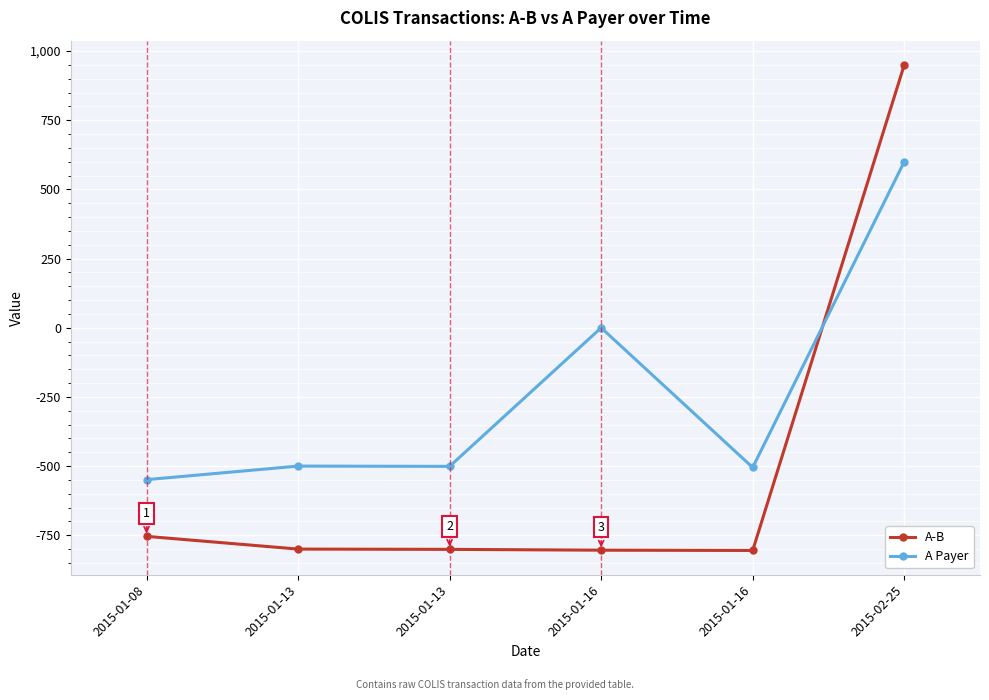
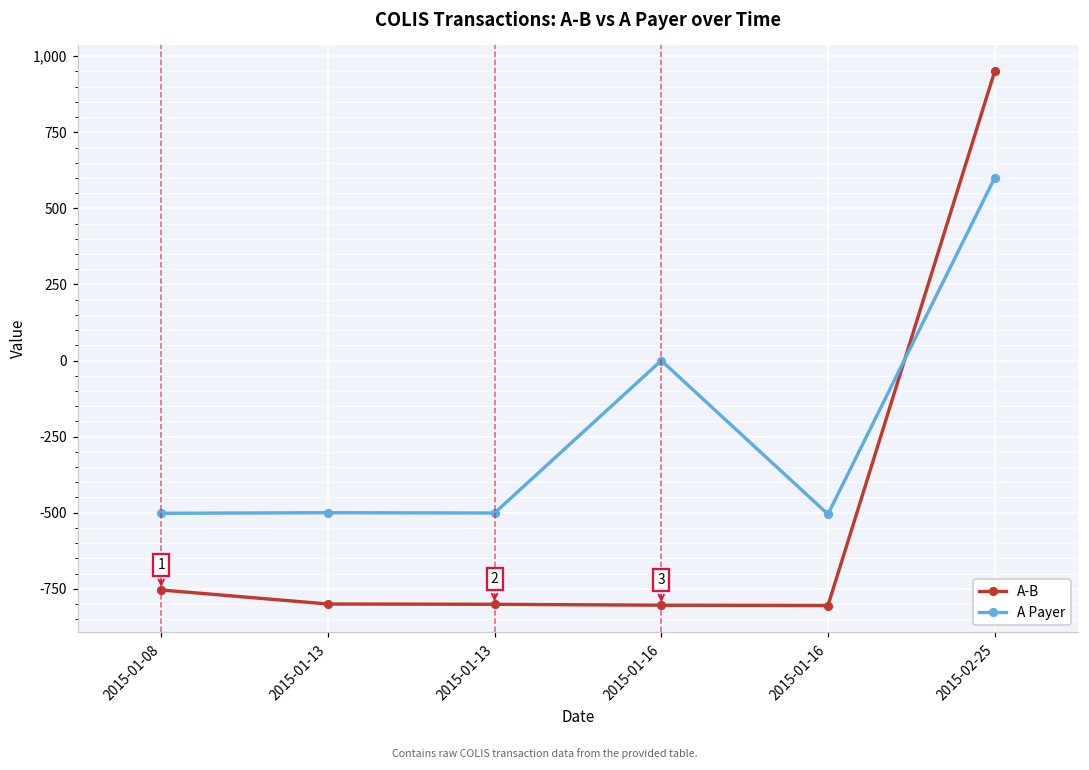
  {
    "A-B": {
      "2015-02-25": 950
    },
    "A Payer": {
-     "2015-01-08": -550,
+     "2015-01-08": -500,
      "2015-02-25": 600
    }
  }
